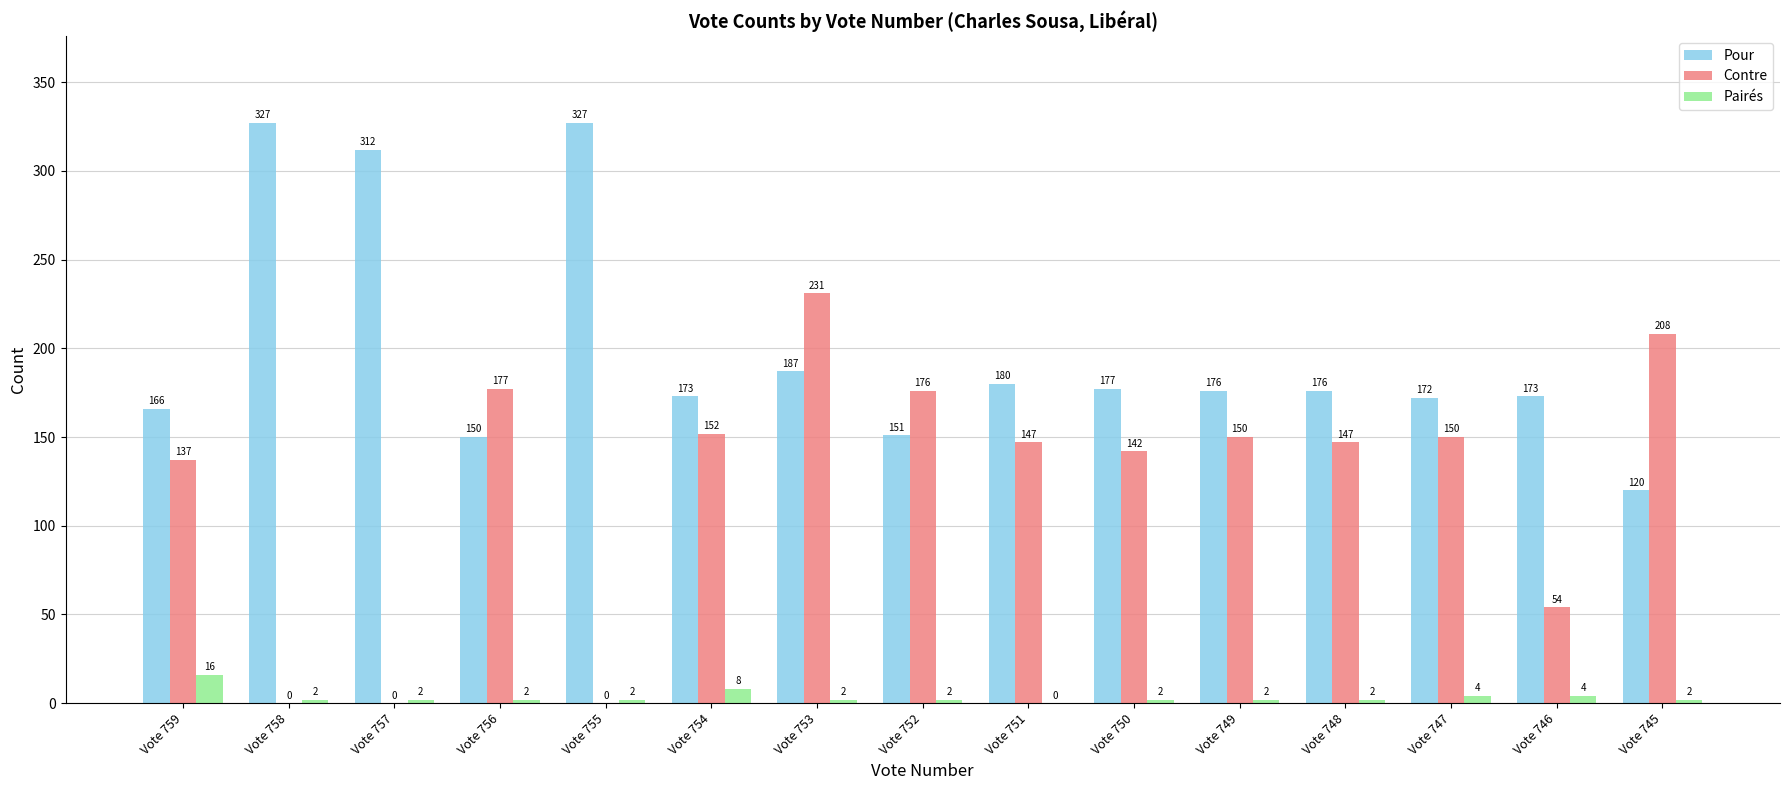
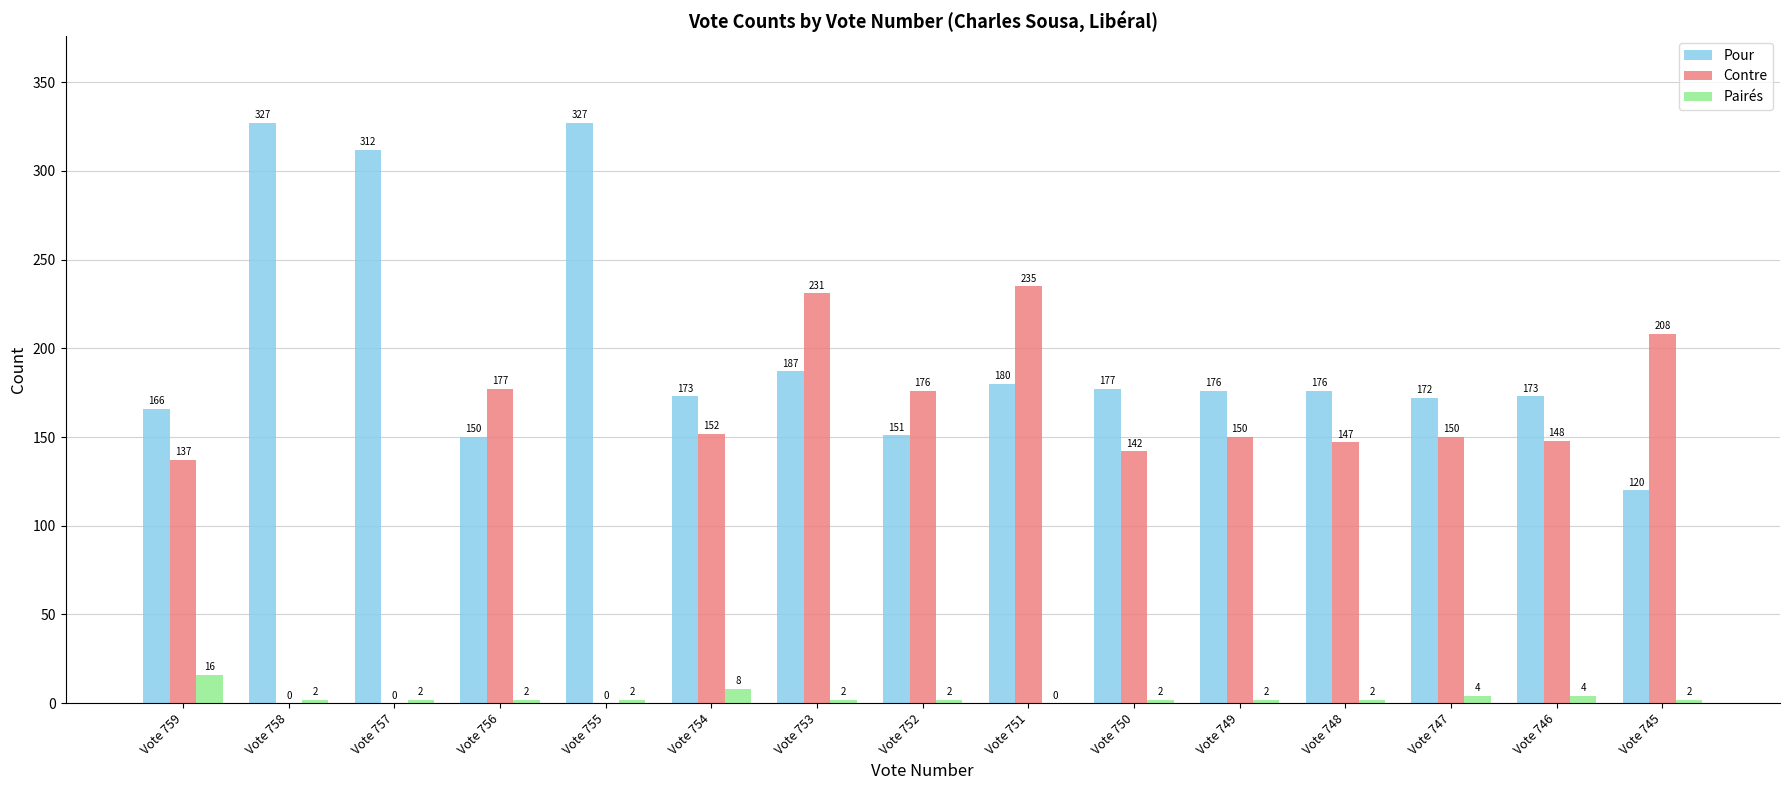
  {
    "Pour": {
      "Vote 759": 166,
      "Vote 758": 327,
      "Vote 757": 312,
      "Vote 756": 150,
      "Vote 755": 327,
      "Vote 754": 173,
      "Vote 753": 187,
      "Vote 752": 151,
      "Vote 751": 180,
      "Vote 750": 177,
      "Vote 749": 176,
      "Vote 748": 176,
      "Vote 747": 172,
      "Vote 746": 173,
      "Vote 745": 120
    },
    "Contre": {
      "Vote 759": 137,
      "Vote 758": 0,
      "Vote 757": 0,
      "Vote 756": 177,
      "Vote 755": 0,
      "Vote 754": 152,
      "Vote 753": 231,
      "Vote 752": 176,
-     "Vote 751": 147,
+     "Vote 751": 235,
      "Vote 750": 142,
      "Vote 749": 150,
      "Vote 748": 147,
      "Vote 747": 150,
-     "Vote 746": 54,
+     "Vote 746": 148,
      "Vote 745": 208
    },
    "Pairés": {
      "Vote 759": 16,
      "Vote 758": 2,
      "Vote 757": 2,
      "Vote 756": 2,
      "Vote 755": 2,
      "Vote 754": 8,
      "Vote 753": 2,
      "Vote 752": 2,
      "Vote 751": 0,
      "Vote 750": 2,
      "Vote 749": 2,
      "Vote 748": 2,
      "Vote 747": 4,
      "Vote 746": 4,
      "Vote 745": 2
    }
  }
